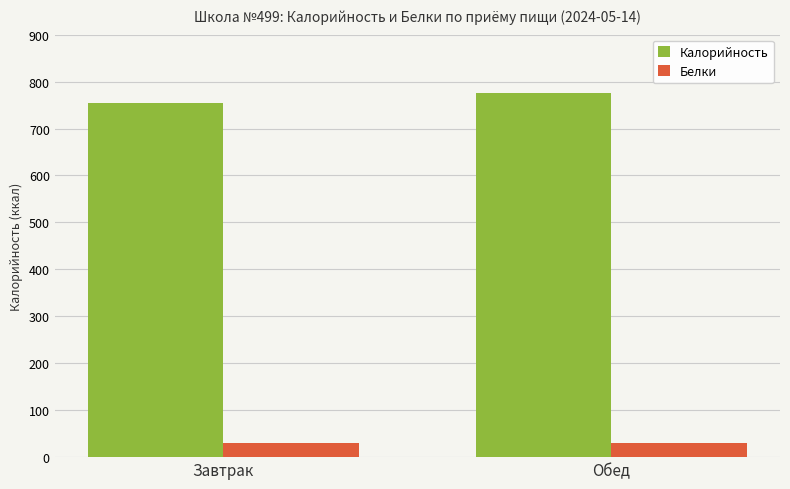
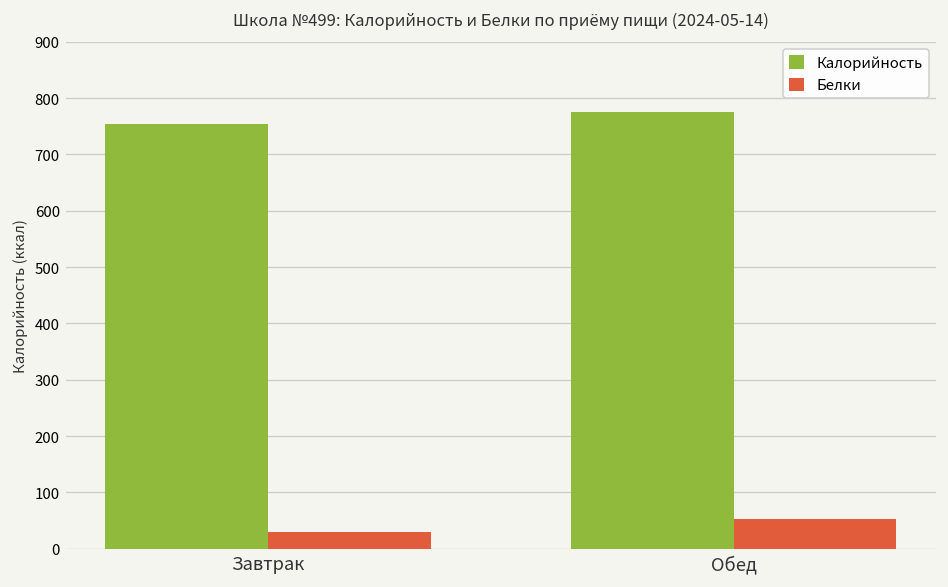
  {
    "Калорийность": {
      "Завтрак": 750,
      "Обед": 780
    },
    "Белки": {
      "Завтрак": 30,
-     "Обед": 30
+     "Обед": 50
    }
  }
